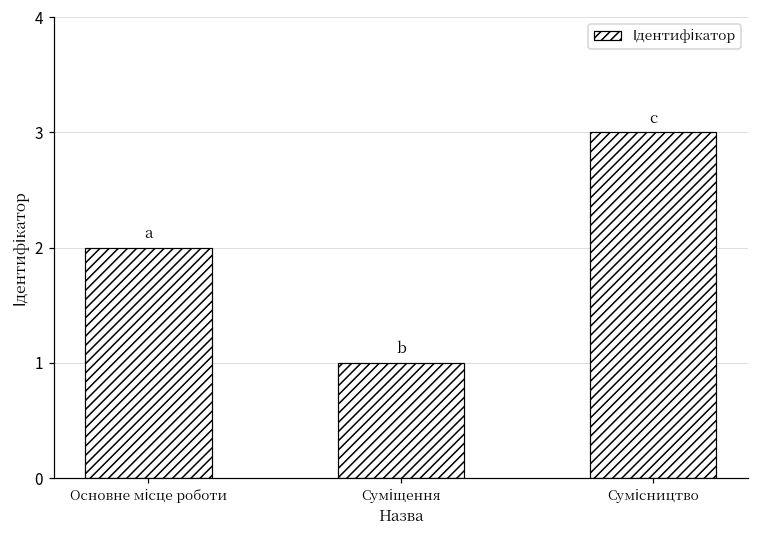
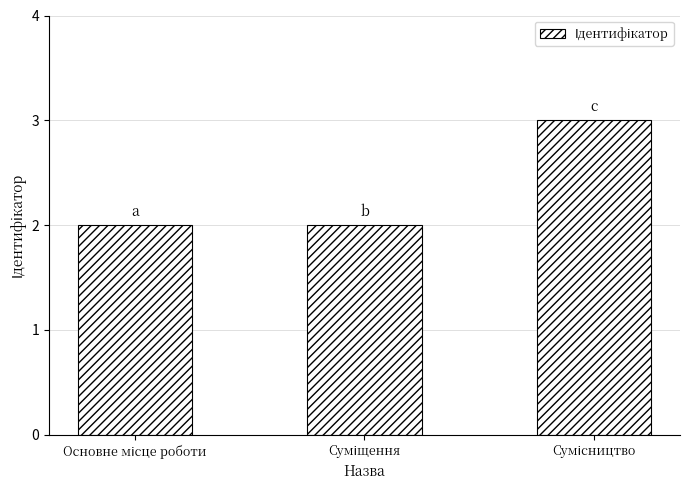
  {
    "Основне місце роботи": 2,
-   "Суміщення": 1,
+   "Суміщення": 2,
    "Сумісництво": 3
  }
